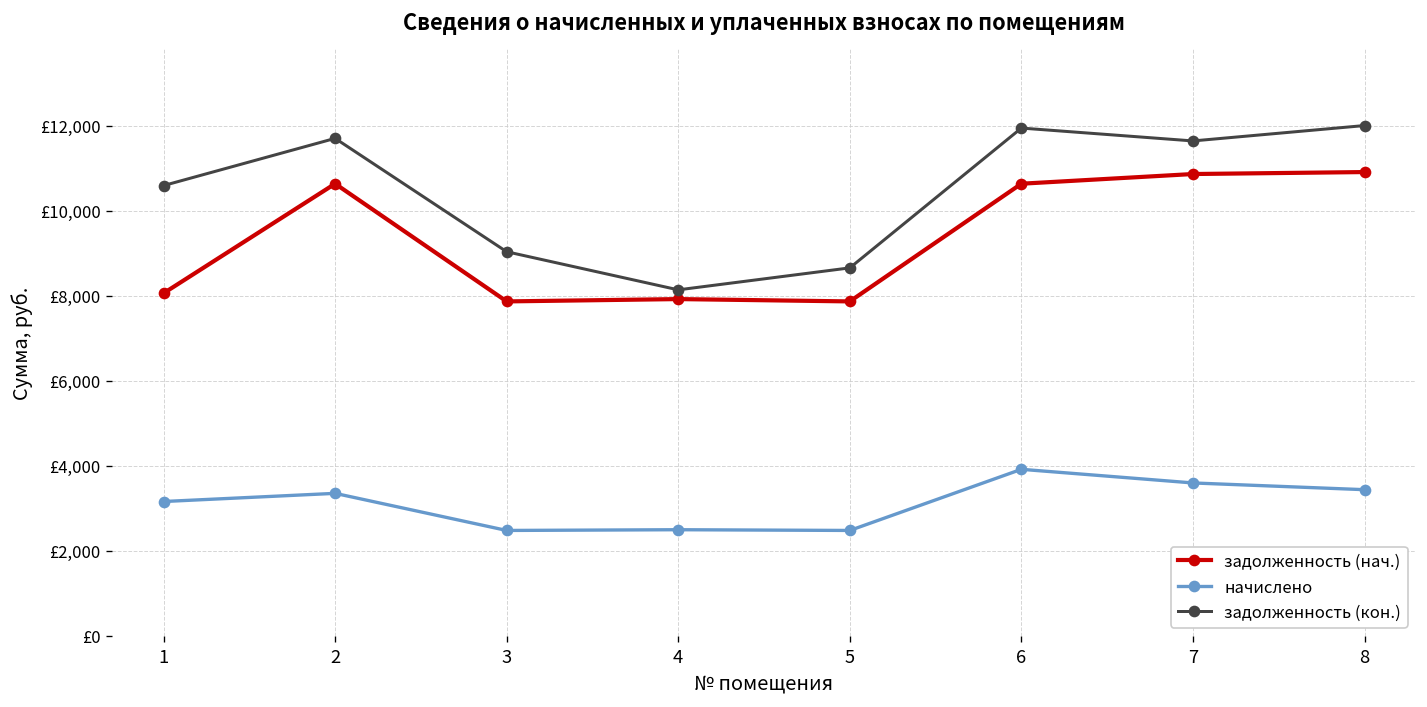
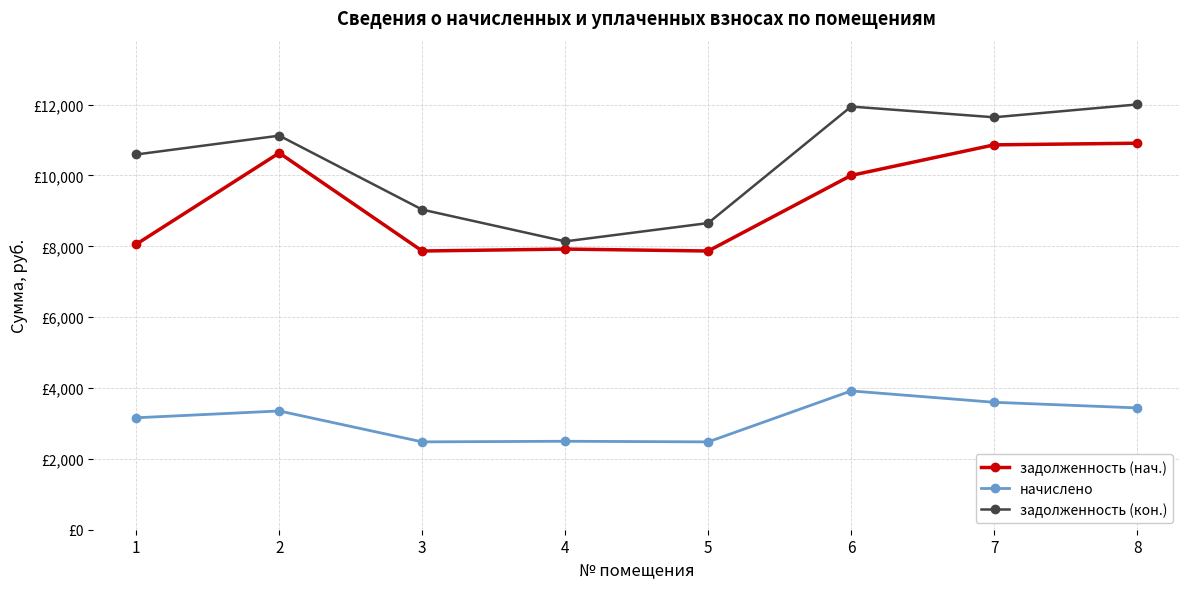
  {
    "задолженность (нач.)": {
      "1": "£8,100",
      "2": "£10,600",
      "3": "£7,900",
      "4": "£7,900",
      "5": "£7,900",
-     "6": "£10,600",
+     "6": "£10,000",
      "7": "£10,900",
      "8": "£10,900"
    },
    "начислено": {
      "1": "£3,200",
      "2": "£3,400",
      "3": "£2,500",
      "4": "£2,500",
      "5": "£2,500",
      "6": "£3,900",
      "7": "£3,600",
      "8": "£3,400"
    },
    "задолженность (кон.)": {
      "1": "£10,600",
-     "2": "£11,700",
+     "2": "£11,100",
      "3": "£9,000",
      "4": "£8,100",
      "5": "£8,700",
      "6": "£11,900",
      "7": "£11,600",
      "8": "£12,000"
    }
  }
